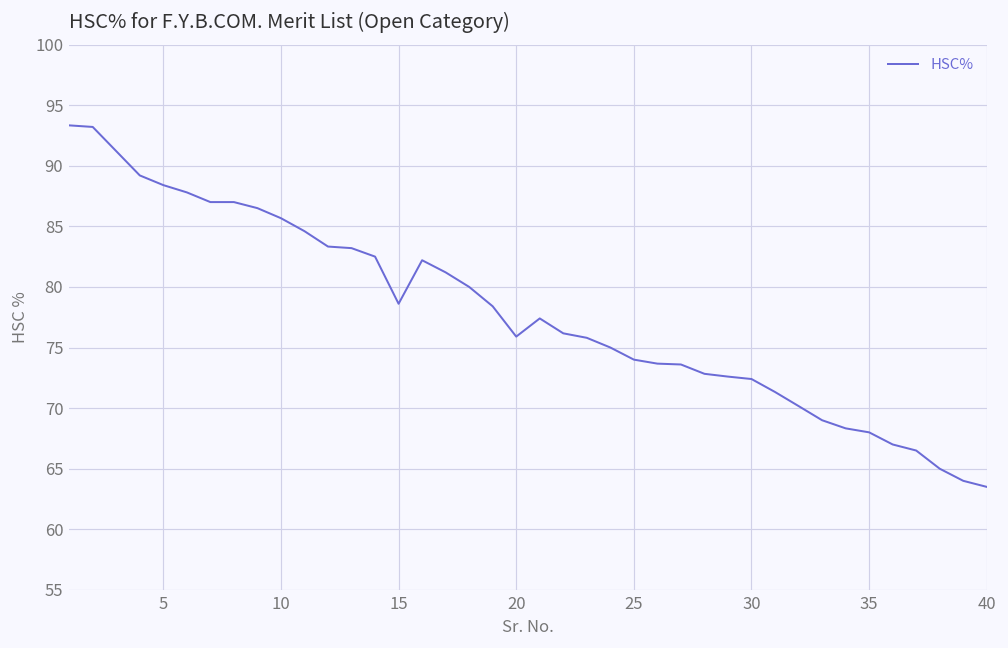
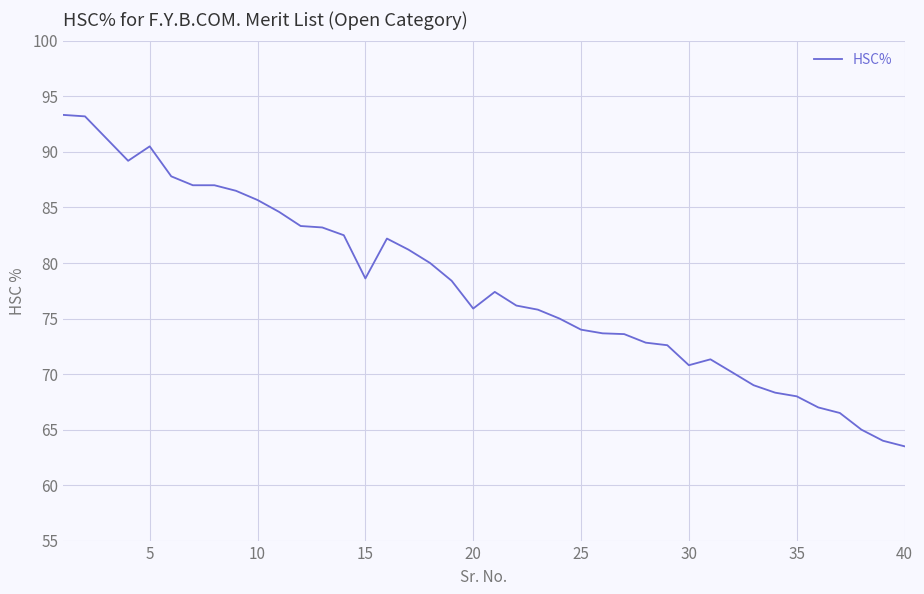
  {
-   "5": 88.4,
+   "5": 90.5,
    "10": 85.7,
    "15": 78.6,
    "20": 75.9,
    "25": 74.0,
-   "30": 72.4,
+   "30": 70.8,
    "35": 68.0,
    "40": 63.5
  }
